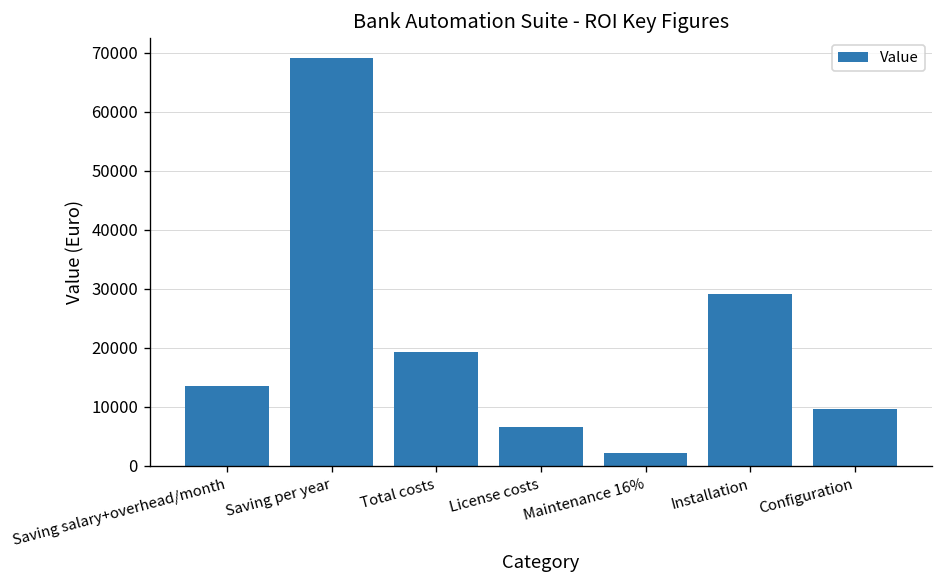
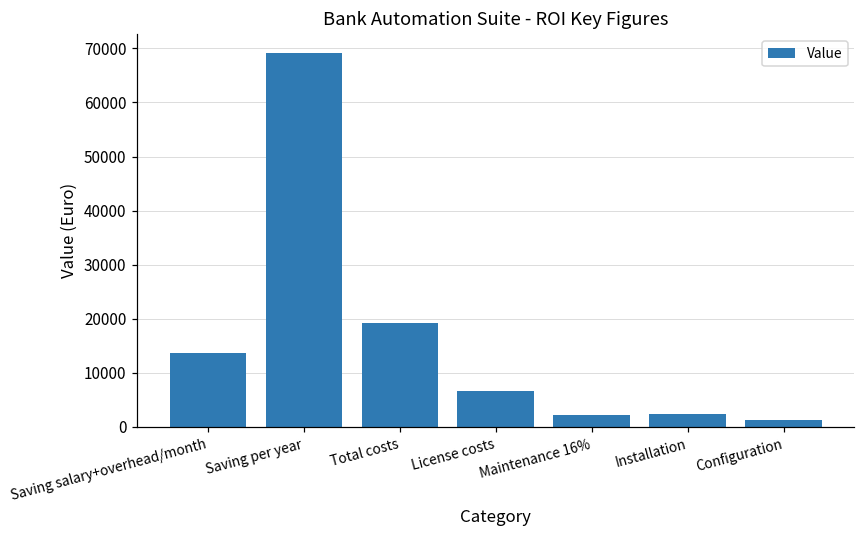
  {
    "Saving salary+overhead/month": 14000,
    "Saving per year": 69000,
    "Total costs": 19000,
    "License costs": 7000,
    "Maintenance 16%": 2000,
-   "Installation": 29000,
-   "Configuration": 10000
+   "Installation": 2000,
+   "Configuration": 1000
  }
